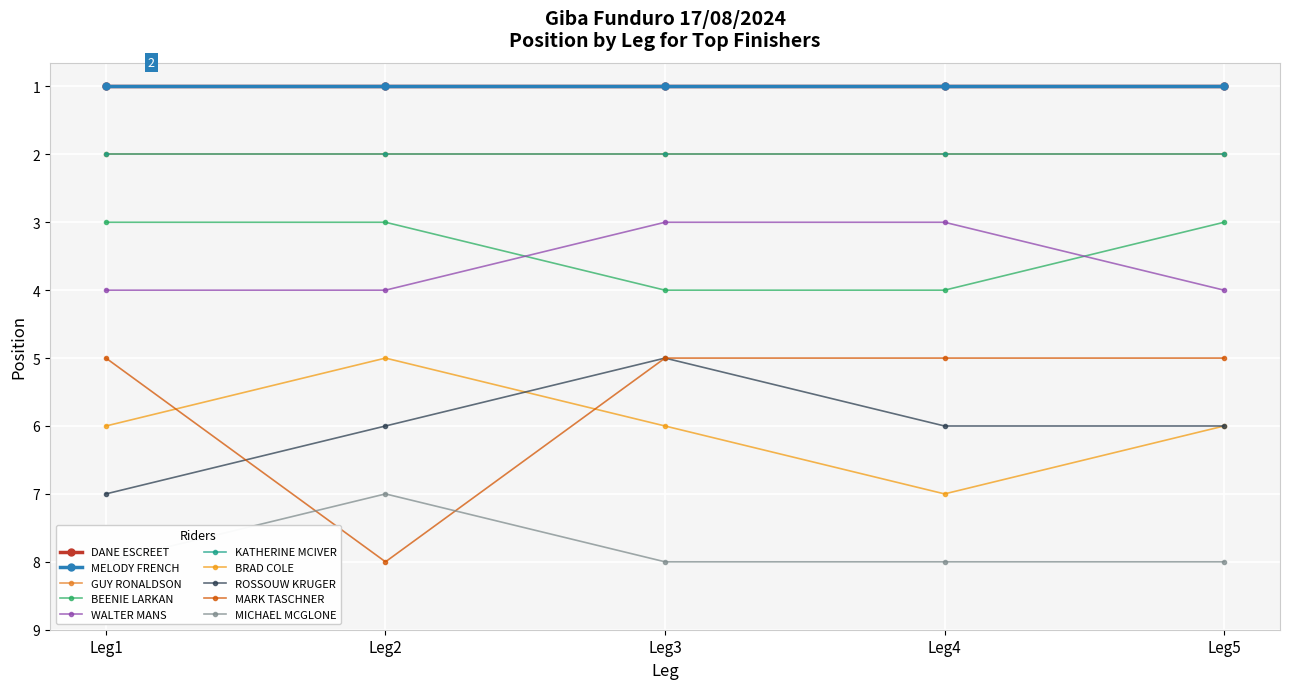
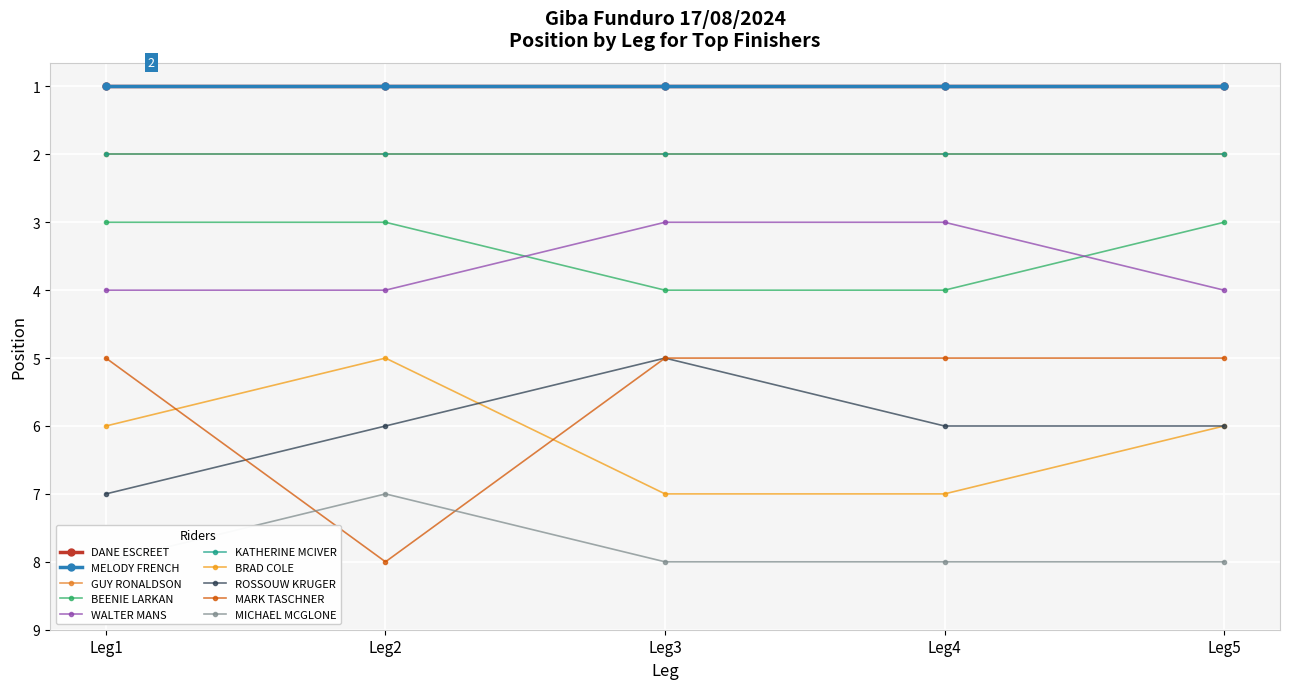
  {
    "MELODY FRENCH": {
      "Leg1": 1,
      "Leg2": 1,
      "Leg3": 1,
      "Leg4": 1,
      "Leg5": 1
    },
    "WALTER MANS": {
      "Leg1": 4,
      "Leg2": 4,
      "Leg3": 3,
      "Leg4": 3,
      "Leg5": 4
    },
    "BRAD COLE": {
      "Leg1": 6,
      "Leg2": 5,
-     "Leg3": 6,
+     "Leg3": 7,
      "Leg4": 7
    },
    "ROSSOUW KRUGER": {
      "Leg1": 7,
      "Leg2": 6,
      "Leg4": 6
    },
    "MARK TASCHNER": {
      "Leg1": 5,
      "Leg2": 8,
      "Leg4": 5,
      "Leg5": 5
    },
    "MICHAEL MCGLONE": {
      "Leg2": 7,
      "Leg3": 8,
      "Leg4": 8,
      "Leg5": 8
    }
  }
